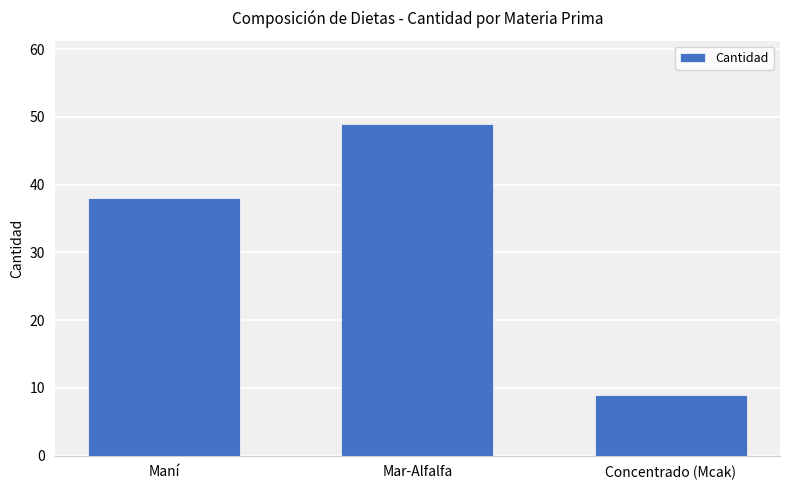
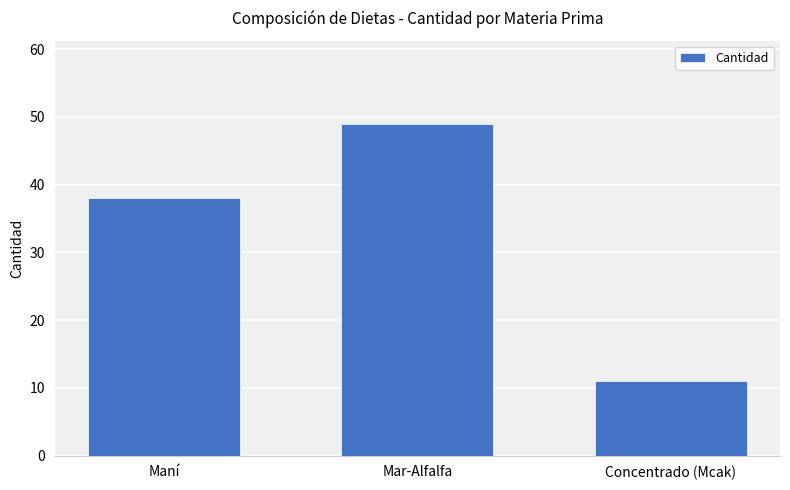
  {
    "Maní": 38,
    "Mar-Alfalfa": 49,
-   "Concentrado (Mcak)": 9
+   "Concentrado (Mcak)": 11
  }
